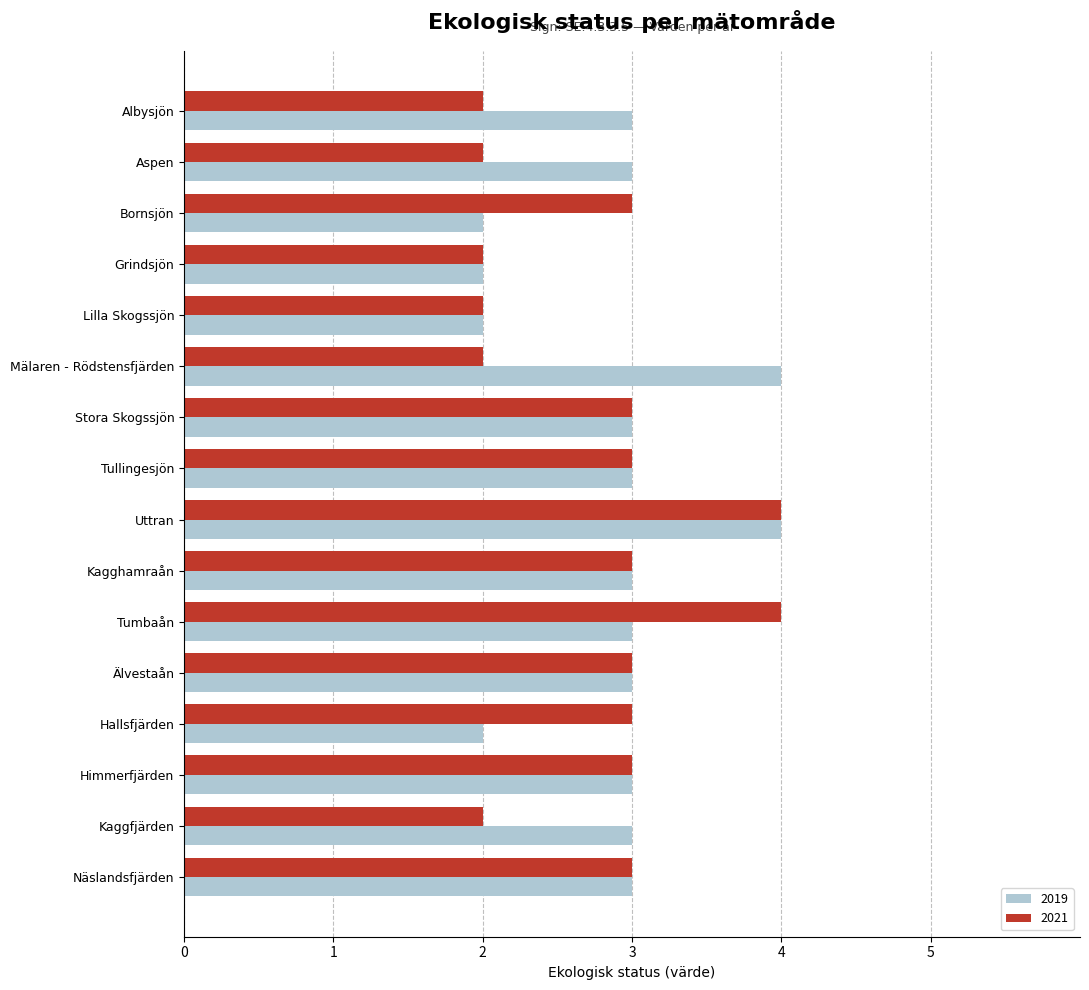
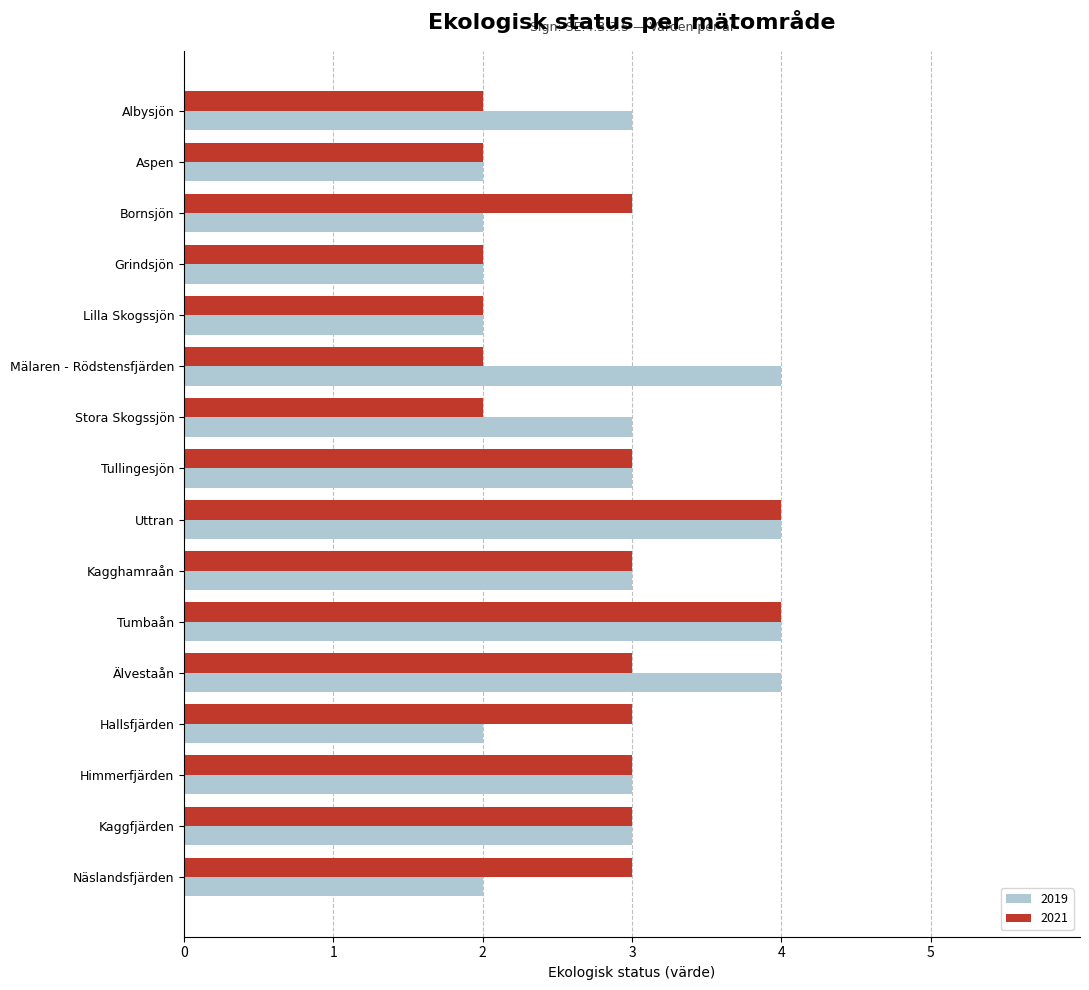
  {
    "2019": {
      "Albysjön": 3,
-     "Aspen": 3,
+     "Aspen": 2,
      "Bornsjön": 2,
      "Grindsjön": 2,
      "Lilla Skogssjön": 2,
      "Mälaren - Rödstensfjärden": 4,
      "Stora Skogssjön": 3,
      "Tullingesjön": 3,
      "Uttran": 4,
      "Kagghamraån": 3,
-     "Tumbaån": 3,
-     "Älvestaån": 3,
+     "Tumbaån": 4,
+     "Älvestaån": 4,
      "Hallsfjärden": 2,
      "Himmerfjärden": 3,
      "Kaggfjärden": 3,
-     "Näslandsfjärden": 3
+     "Näslandsfjärden": 2
    },
    "2021": {
      "Albysjön": 2,
      "Aspen": 2,
      "Bornsjön": 3,
      "Grindsjön": 2,
      "Lilla Skogssjön": 2,
      "Mälaren - Rödstensfjärden": 2,
-     "Stora Skogssjön": 3,
+     "Stora Skogssjön": 2,
      "Tullingesjön": 3,
      "Uttran": 4,
      "Kagghamraån": 3,
      "Tumbaån": 4,
      "Älvestaån": 3,
      "Hallsfjärden": 3,
      "Himmerfjärden": 3,
-     "Kaggfjärden": 2,
+     "Kaggfjärden": 3,
      "Näslandsfjärden": 3
    }
  }
